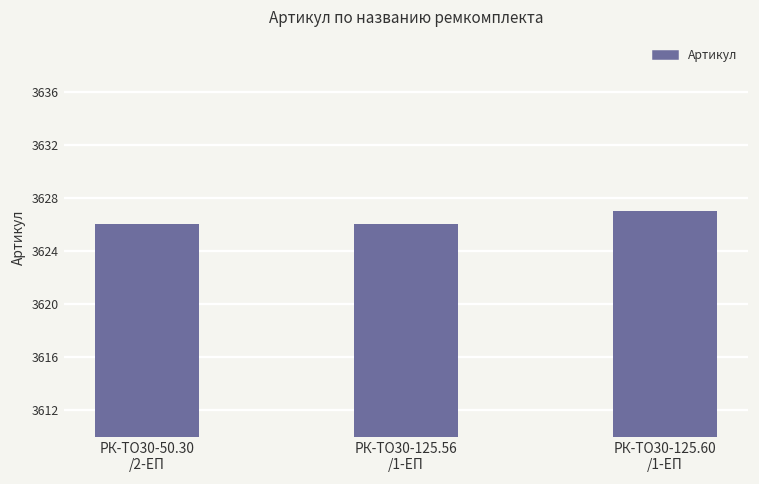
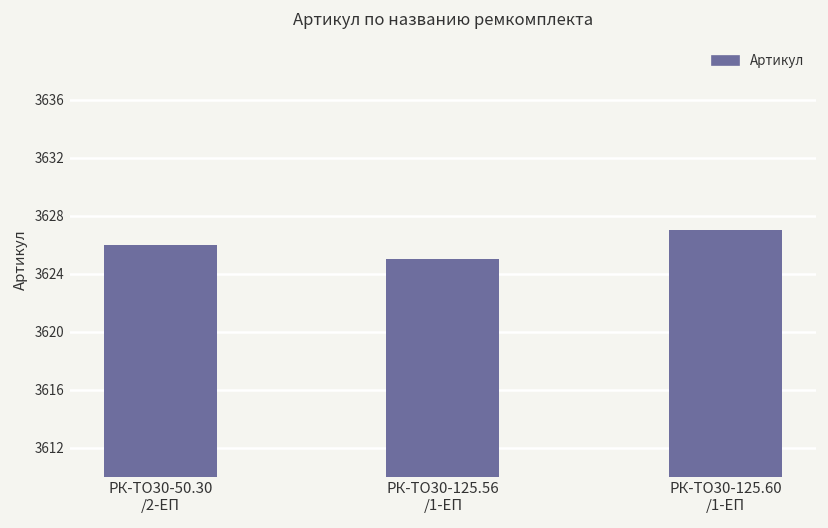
  {
    "РК-ТО30-50.30 /2-ЕП": 3626,
-   "РК-ТО30-125.56 /1-ЕП": 3626,
+   "РК-ТО30-125.56 /1-ЕП": 3625,
    "РК-ТО30-125.60 /1-ЕП": 3627
  }
